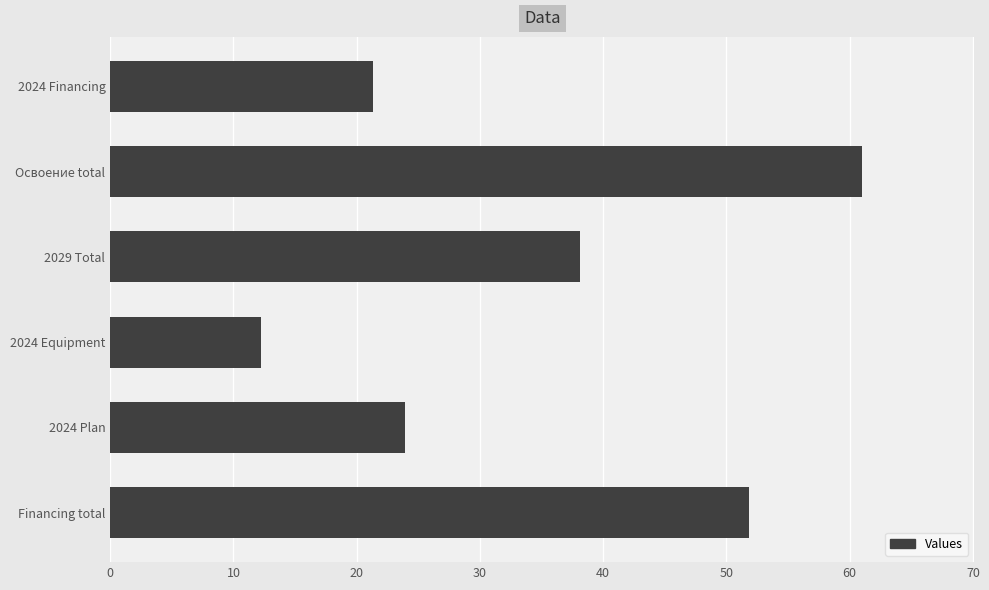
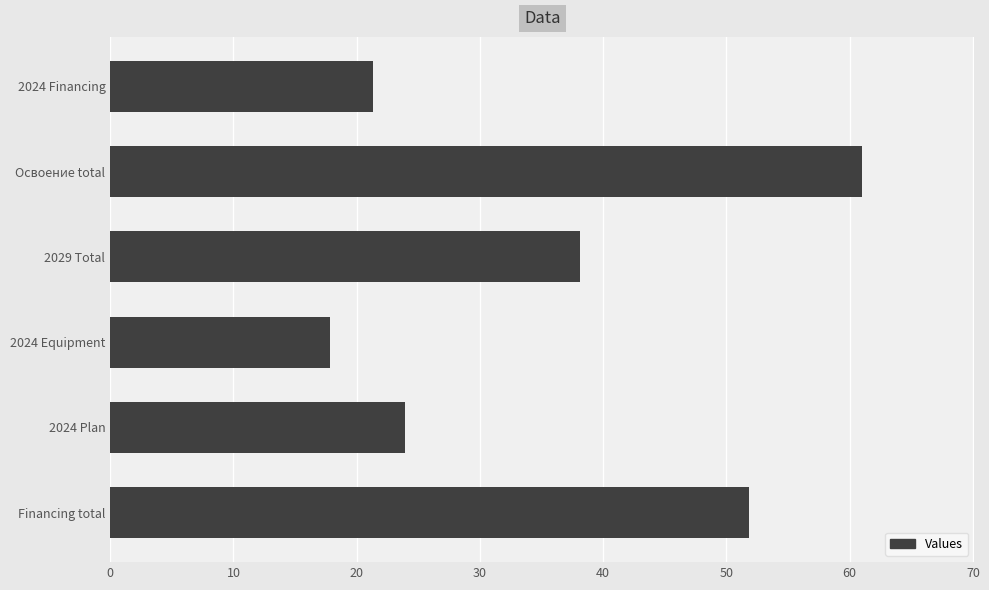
  {
    "2024 Financing": 21.4,
    "Освоение total": 61.0,
    "2029 Total": 38.1,
-   "2024 Equipment": 12.2,
+   "2024 Equipment": 17.8,
    "2024 Plan": 23.9,
    "Financing total": 51.8
  }
